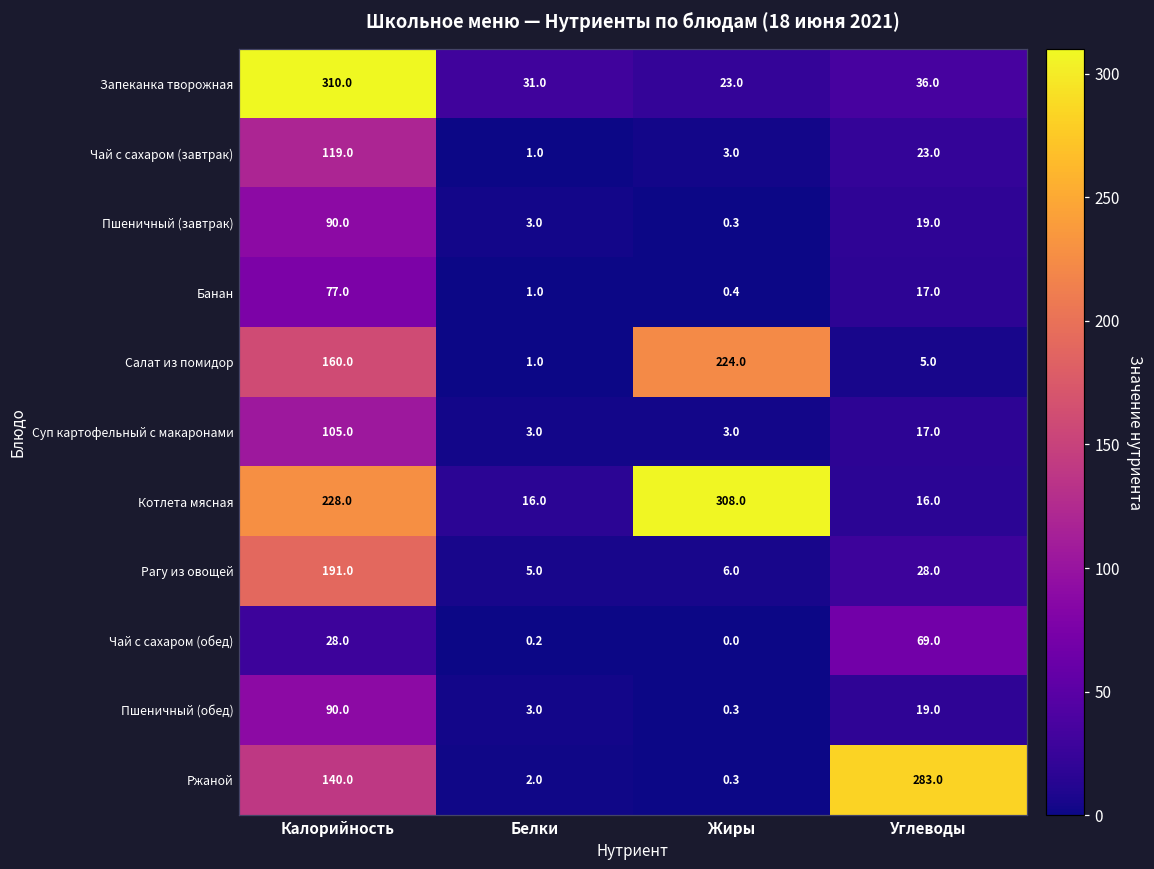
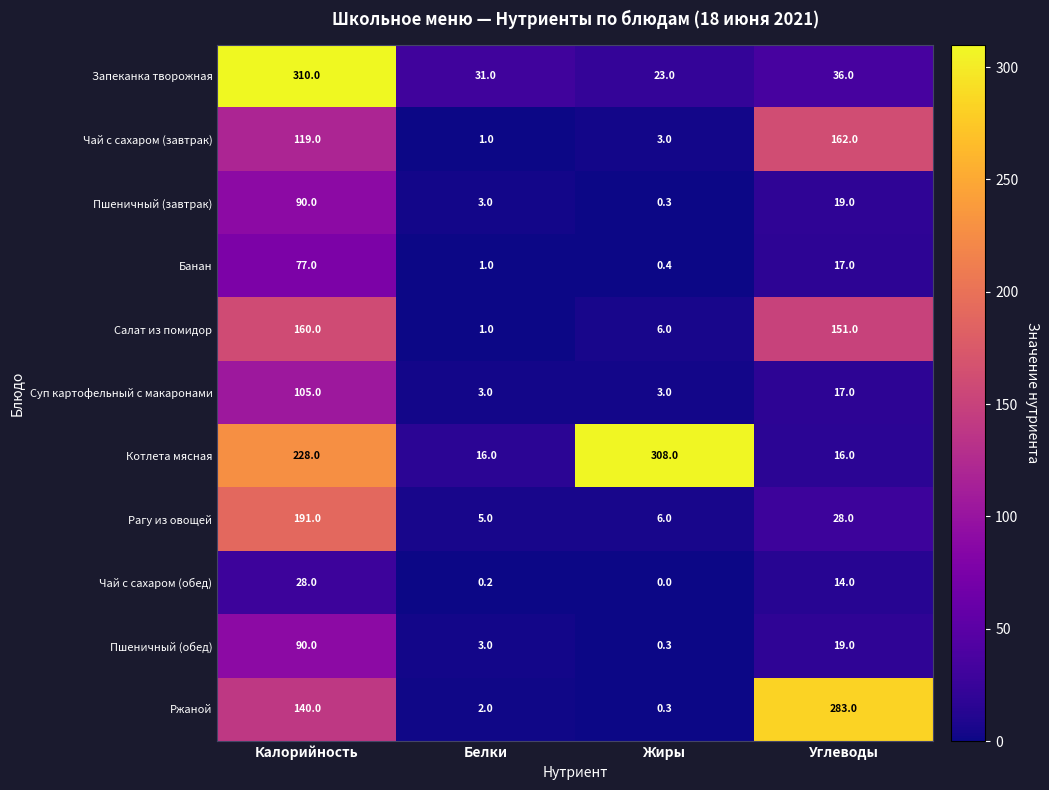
  {
    "Запеканка творожная": {
      "Калорийность": 310.0,
      "Белки": 31.0,
      "Жиры": 23.0,
      "Углеводы": 36.0
    },
    "Чай с сахаром (завтрак)": {
      "Калорийность": 119.0,
      "Белки": 1.0,
      "Жиры": 3.0,
-     "Углеводы": 23.0
+     "Углеводы": 162.0
    },
    "Пшеничный (завтрак)": {
      "Калорийность": 90.0,
      "Белки": 3.0,
      "Жиры": 0.3,
      "Углеводы": 19.0
    },
    "Банан": {
      "Калорийность": 77.0,
      "Белки": 1.0,
      "Жиры": 0.4,
      "Углеводы": 17.0
    },
    "Салат из помидор": {
      "Калорийность": 160.0,
      "Белки": 1.0,
-     "Жиры": 224.0,
-     "Углеводы": 5.0
+     "Жиры": 6.0,
+     "Углеводы": 151.0
    },
    "Суп картофельный с макаронами": {
      "Калорийность": 105.0,
      "Белки": 3.0,
      "Жиры": 3.0,
      "Углеводы": 17.0
    },
    "Котлета мясная": {
      "Калорийность": 228.0,
      "Белки": 16.0,
      "Жиры": 308.0,
      "Углеводы": 16.0
    },
    "Рагу из овощей": {
      "Калорийность": 191.0,
      "Белки": 5.0,
      "Жиры": 6.0,
      "Углеводы": 28.0
    },
    "Чай с сахаром (обед)": {
      "Калорийность": 28.0,
      "Белки": 0.2,
      "Жиры": 0.0,
-     "Углеводы": 69.0
+     "Углеводы": 14.0
    },
    "Пшеничный (обед)": {
      "Калорийность": 90.0,
      "Белки": 3.0,
      "Жиры": 0.3,
      "Углеводы": 19.0
    },
    "Ржаной": {
      "Калорийность": 140.0,
      "Белки": 2.0,
      "Жиры": 0.3,
      "Углеводы": 283.0
    }
  }
